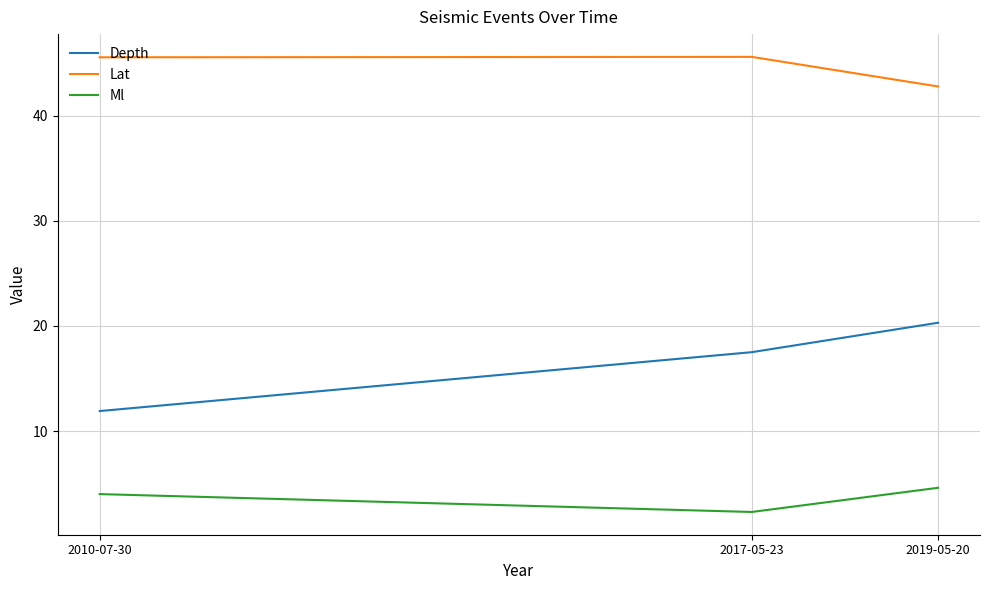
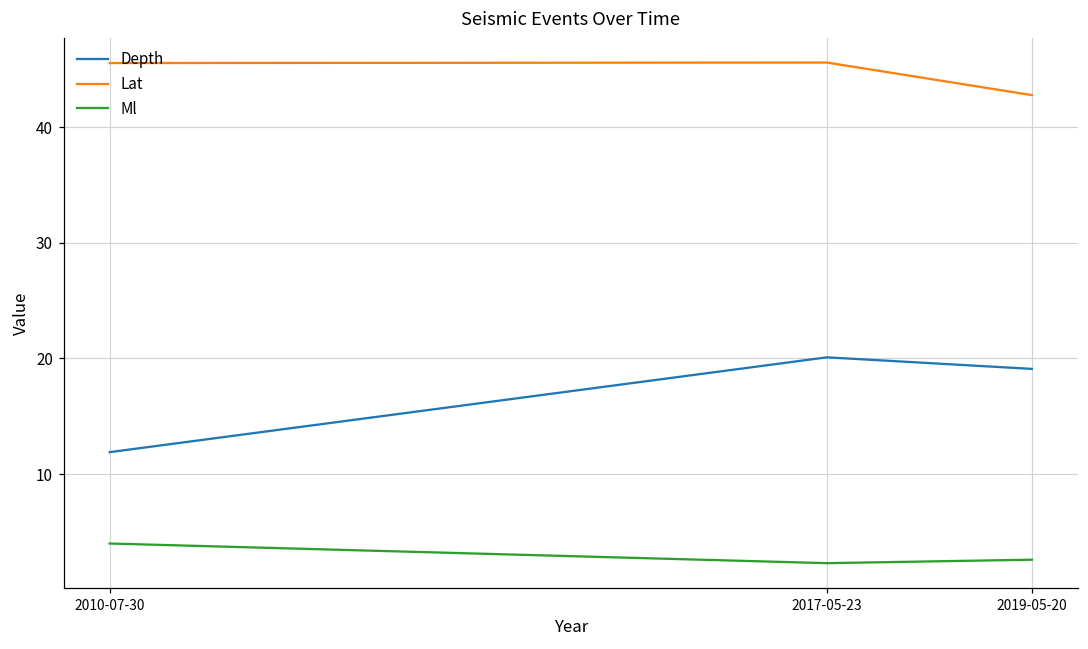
  {
    "Depth": {
      "2010-07-30": 11.9,
-     "2017-05-23": 17.5,
-     "2019-05-20": 20.3
+     "2017-05-23": 20.1,
+     "2019-05-20": 19.1
    },
    "Lat": {
      "2010-07-30": 45.6,
      "2017-05-23": 45.6,
      "2019-05-20": 42.8
    },
    "Ml": {
      "2010-07-30": 4.0,
      "2017-05-23": 2.3,
-     "2019-05-20": 4.6
+     "2019-05-20": 2.6
    }
  }
